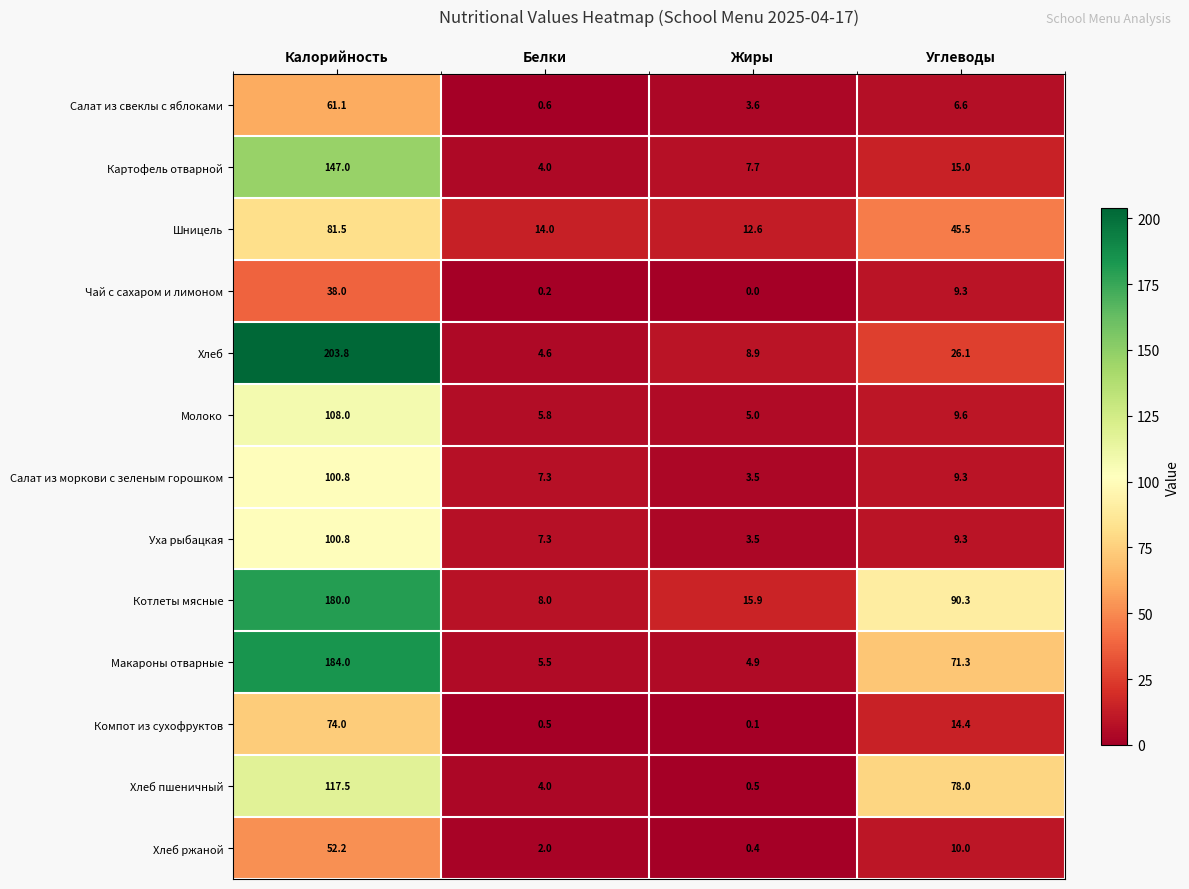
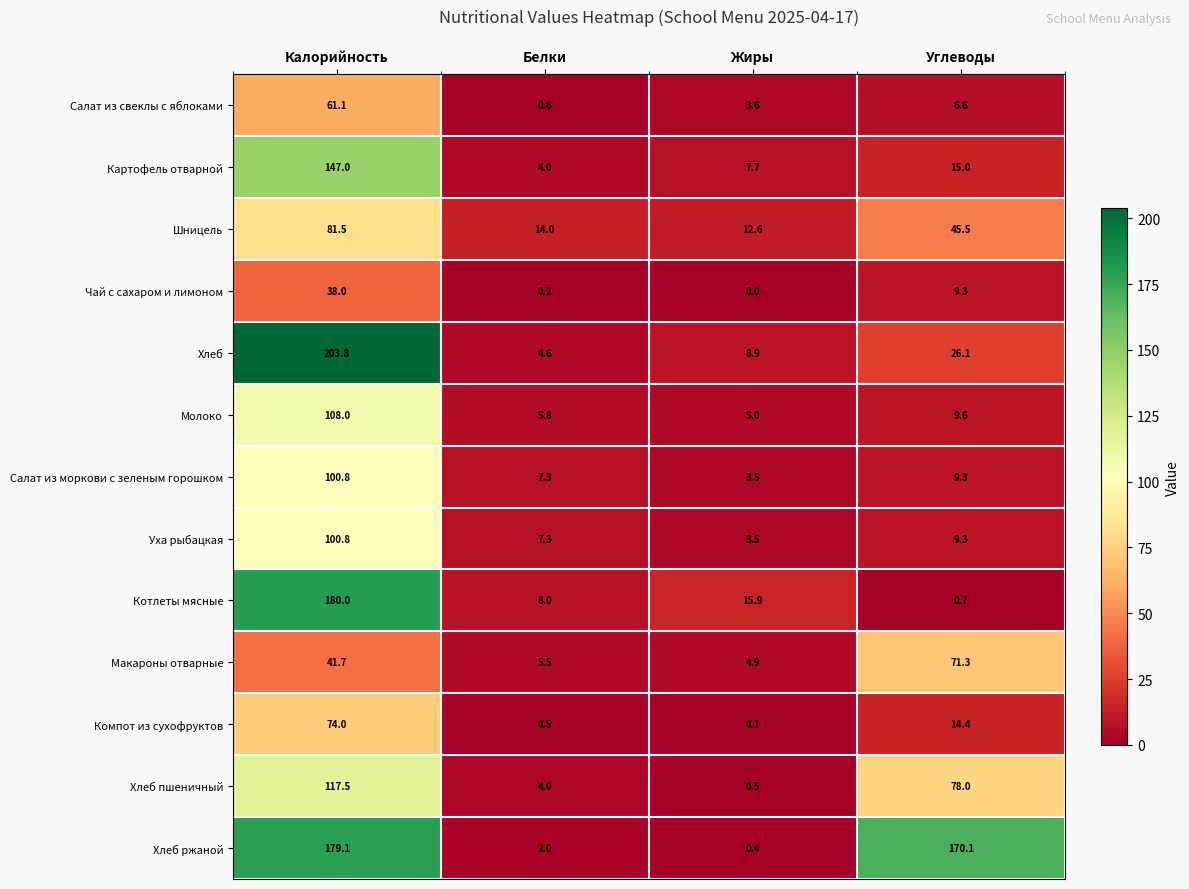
  {
    "Салат из свеклы с яблоками": {
      "Калорийность": 61.1,
      "Белки": 0.6,
      "Жиры": 3.6,
      "Углеводы": 6.6
    },
    "Картофель отварной": {
      "Калорийность": 147.0,
      "Белки": 4.0,
      "Жиры": 7.7,
      "Углеводы": 15.0
    },
    "Шницель": {
      "Калорийность": 81.5,
      "Белки": 14.0,
      "Жиры": 12.6,
      "Углеводы": 45.5
    },
    "Чай с сахаром и лимоном": {
      "Калорийность": 38.0,
      "Белки": 0.2,
      "Жиры": 0.0,
      "Углеводы": 9.3
    },
    "Хлеб": {
      "Калорийность": 203.8,
      "Белки": 4.6,
      "Жиры": 8.9,
      "Углеводы": 26.1
    },
    "Молоко": {
      "Калорийность": 108.0,
      "Белки": 5.8,
      "Жиры": 5.0,
      "Углеводы": 9.6
    },
    "Салат из моркови с зеленым горошком": {
      "Калорийность": 100.8,
      "Белки": 7.3,
      "Жиры": 3.5,
      "Углеводы": 9.3
    },
    "Уха рыбацкая": {
      "Калорийность": 100.8,
      "Белки": 7.3,
      "Жиры": 3.5,
      "Углеводы": 9.3
    },
    "Котлеты мясные": {
      "Калорийность": 180.0,
      "Белки": 8.0,
      "Жиры": 15.9,
-     "Углеводы": 90.3
+     "Углеводы": 0.7
    },
    "Макароны отварные": {
-     "Калорийность": 184.0,
+     "Калорийность": 41.7,
      "Белки": 5.5,
      "Жиры": 4.9,
      "Углеводы": 71.3
    },
    "Компот из сухофруктов": {
      "Калорийность": 74.0,
      "Белки": 0.5,
      "Жиры": 0.1,
      "Углеводы": 14.4
    },
    "Хлеб пшеничный": {
      "Калорийность": 117.5,
      "Белки": 4.0,
      "Жиры": 0.5,
      "Углеводы": 78.0
    },
    "Хлеб ржаной": {
-     "Калорийность": 52.2,
+     "Калорийность": 179.1,
      "Белки": 2.0,
      "Жиры": 0.4,
-     "Углеводы": 10.0
+     "Углеводы": 170.1
    }
  }
